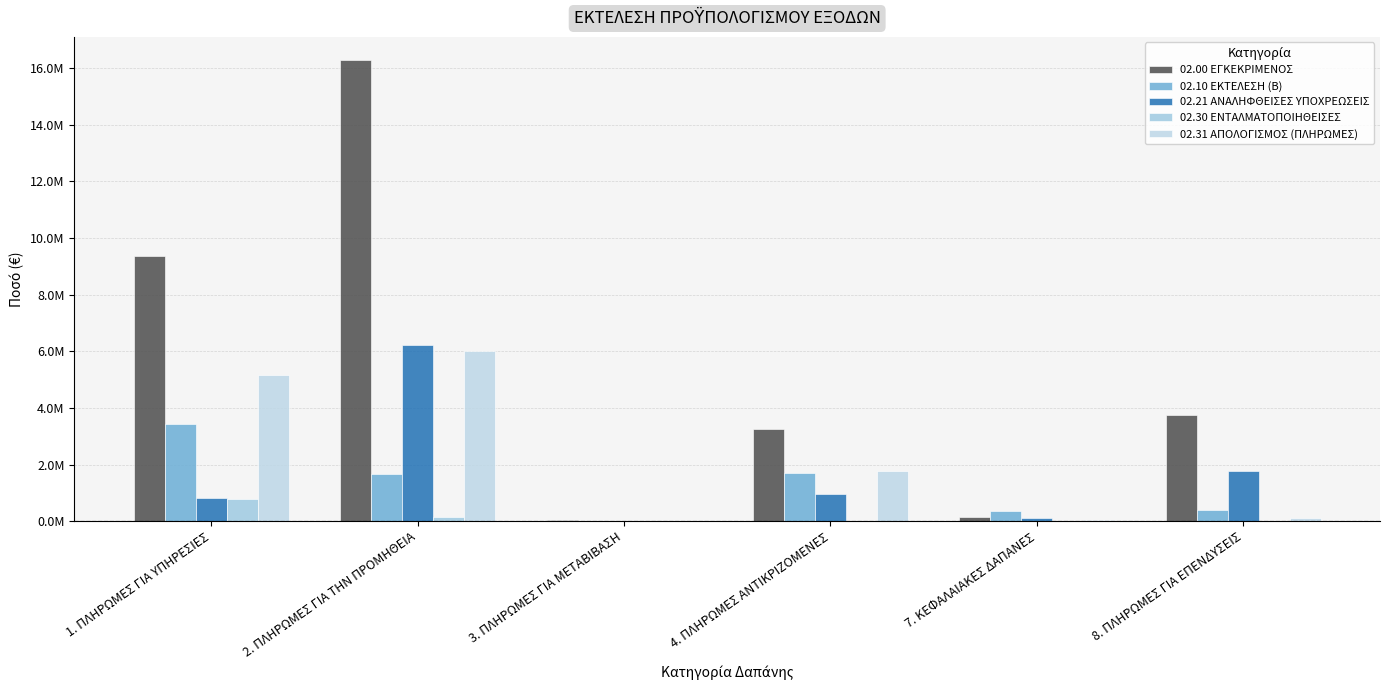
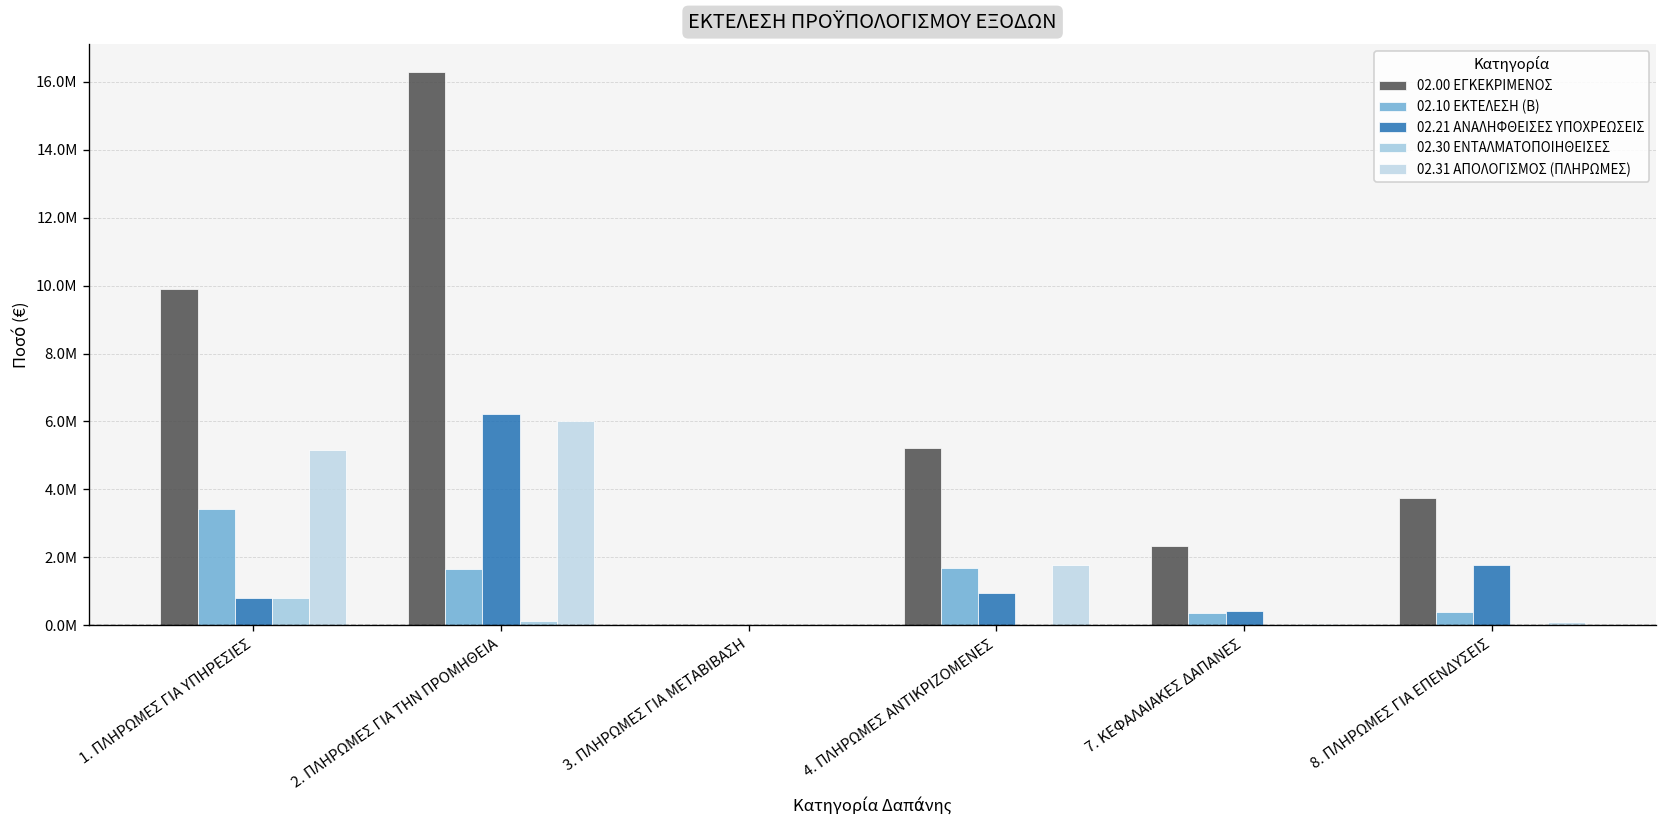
  {
    "02.00 ΕΓΚΕΚΡΙΜΕΝΟΣ": {
-     "1. ΠΛΗΡΩΜΕΣ ΓΙΑ ΥΠΗΡΕΣΙΕΣ": 9400000,
+     "1. ΠΛΗΡΩΜΕΣ ΓΙΑ ΥΠΗΡΕΣΙΕΣ": 9900000,
      "2. ΠΛΗΡΩΜΕΣ ΓΙΑ ΤΗΝ ΠΡΟΜΗΘΕΙΑ": 16300000,
-     "4. ΠΛΗΡΩΜΕΣ ΑΝΤΙΚΡΙΖΟΜΕΝΕΣ": 3300000,
-     "7. ΚΕΦΑΛΑΙΑΚΕΣ ΔΑΠΑΝΕΣ": 200000,
+     "4. ΠΛΗΡΩΜΕΣ ΑΝΤΙΚΡΙΖΟΜΕΝΕΣ": 5200000,
+     "7. ΚΕΦΑΛΑΙΑΚΕΣ ΔΑΠΑΝΕΣ": 2300000,
      "8. ΠΛΗΡΩΜΕΣ ΓΙΑ ΕΠΕΝΔΥΣΕΙΣ": 3700000
    },
    "02.21 ΑΝΑΛΗΦΘΕΙΣΕΣ ΥΠΟΧΡΕΩΣΕΙΣ": {
      "1. ΠΛΗΡΩΜΕΣ ΓΙΑ ΥΠΗΡΕΣΙΕΣ": 800000,
      "2. ΠΛΗΡΩΜΕΣ ΓΙΑ ΤΗΝ ΠΡΟΜΗΘΕΙΑ": 6200000,
      "3. ΠΛΗΡΩΜΕΣ ΓΙΑ ΜΕΤΑΒΙΒΑΣΗ": 0,
      "4. ΠΛΗΡΩΜΕΣ ΑΝΤΙΚΡΙΖΟΜΕΝΕΣ": 900000,
-     "7. ΚΕΦΑΛΑΙΑΚΕΣ ΔΑΠΑΝΕΣ": 100000,
+     "7. ΚΕΦΑΛΑΙΑΚΕΣ ΔΑΠΑΝΕΣ": 400000,
      "8. ΠΛΗΡΩΜΕΣ ΓΙΑ ΕΠΕΝΔΥΣΕΙΣ": 1800000
    }
  }
